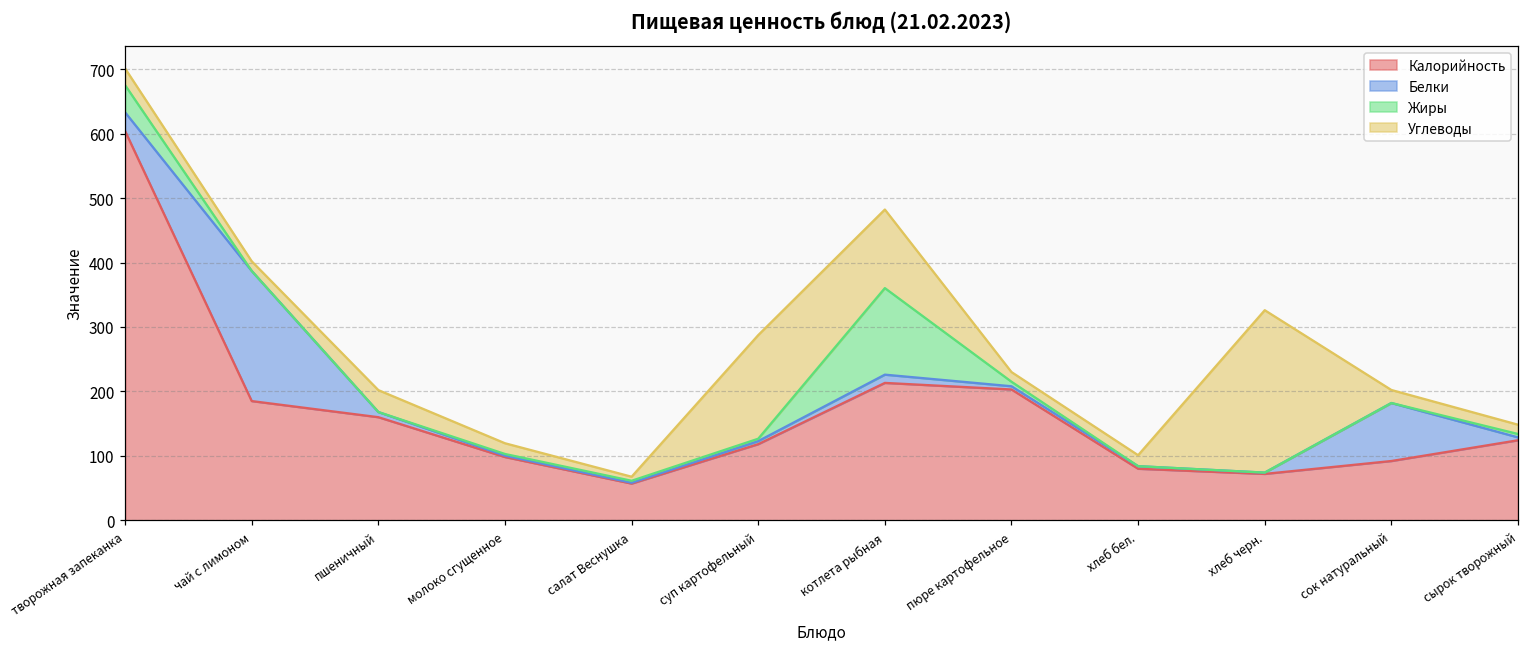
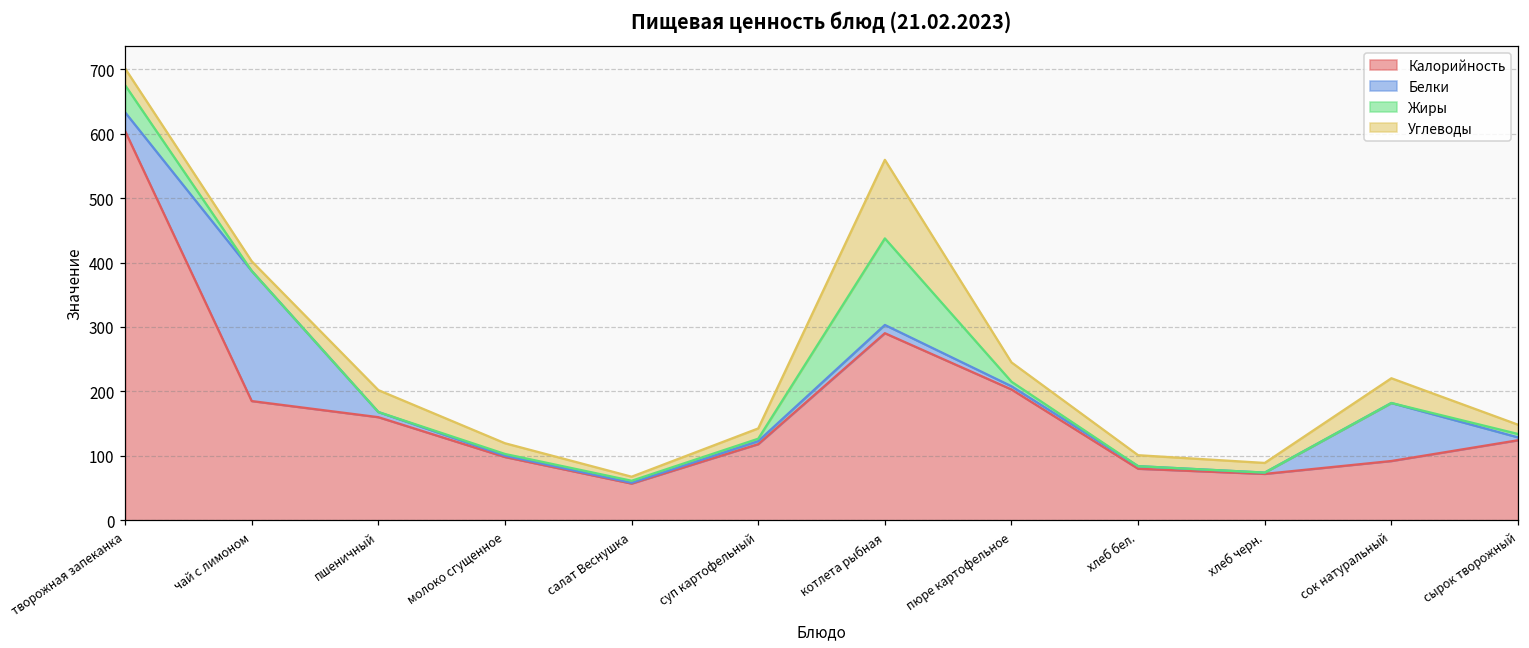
  {
    "Калорийность": {
      "творожная запеканка": 600,
      "чай с лимоном": 190,
      "пшеничный": 160,
      "суп картофельный": 120,
-     "котлета рыбная": 210,
+     "котлета рыбная": 290,
      "пюре картофельное": 200,
      "сок натуральный": 90,
      "сырок творожный": 120
    },
    "Белки": {
      "творожная запеканка": 30,
      "котлета рыбная": 10,
      "пюре картофельное": 10,
      "сырок творожный": 0
    },
    "Жиры": {
      "творожная запеканка": 40,
      "котлета рыбная": 130,
      "пюре картофельное": 10,
      "сырок творожный": 10
    },
    "Углеводы": {
      "творожная запеканка": 30,
      "чай с лимоном": 20,
      "пшеничный": 30,
      "молоко сгущенное": 20,
      "салат Веснушка": 10,
-     "суп картофельный": 160,
+     "суп картофельный": 20,
      "котлета рыбная": 120,
-     "пюре картофельное": 20,
+     "пюре картофельное": 30,
      "хлеб бел.": 20,
-     "хлеб черн.": 250,
-     "сок натуральный": 20,
+     "хлеб черн.": 20,
+     "сок натуральный": 40,
      "сырок творожный": 10
    }
  }
